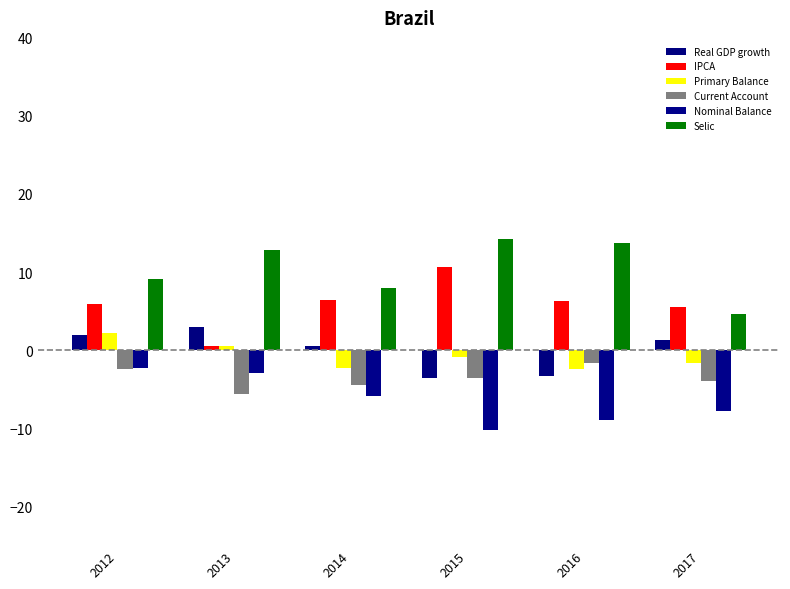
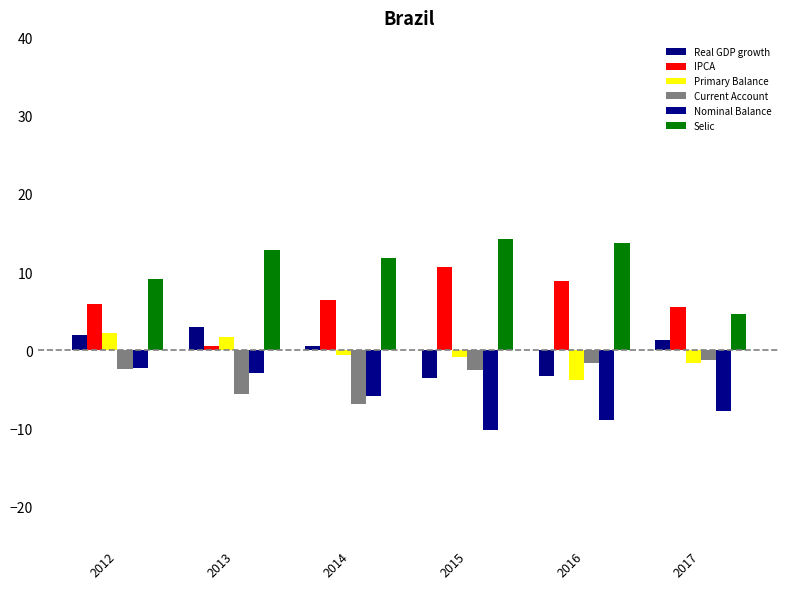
  {
    "IPCA": {
      "2012": 6,
      "2013": 1,
      "2014": 6,
      "2015": 11,
-     "2016": 6,
+     "2016": 9,
      "2017": 6
    },
    "Primary Balance": {
      "2012": 2,
-     "2013": 1,
-     "2014": -2,
+     "2013": 2,
+     "2014": -1,
      "2015": -1,
-     "2016": -2,
+     "2016": -4,
      "2017": -2
    },
    "Current Account": {
      "2012": -2,
      "2013": -6,
-     "2014": -5,
-     "2015": -4,
+     "2014": -7,
+     "2015": -2,
      "2016": -2,
-     "2017": -4
+     "2017": -1
    },
    "Selic": {
      "2012": 9,
      "2013": 13,
-     "2014": 8,
+     "2014": 12,
      "2015": 14,
      "2016": 14,
      "2017": 5
    }
  }
